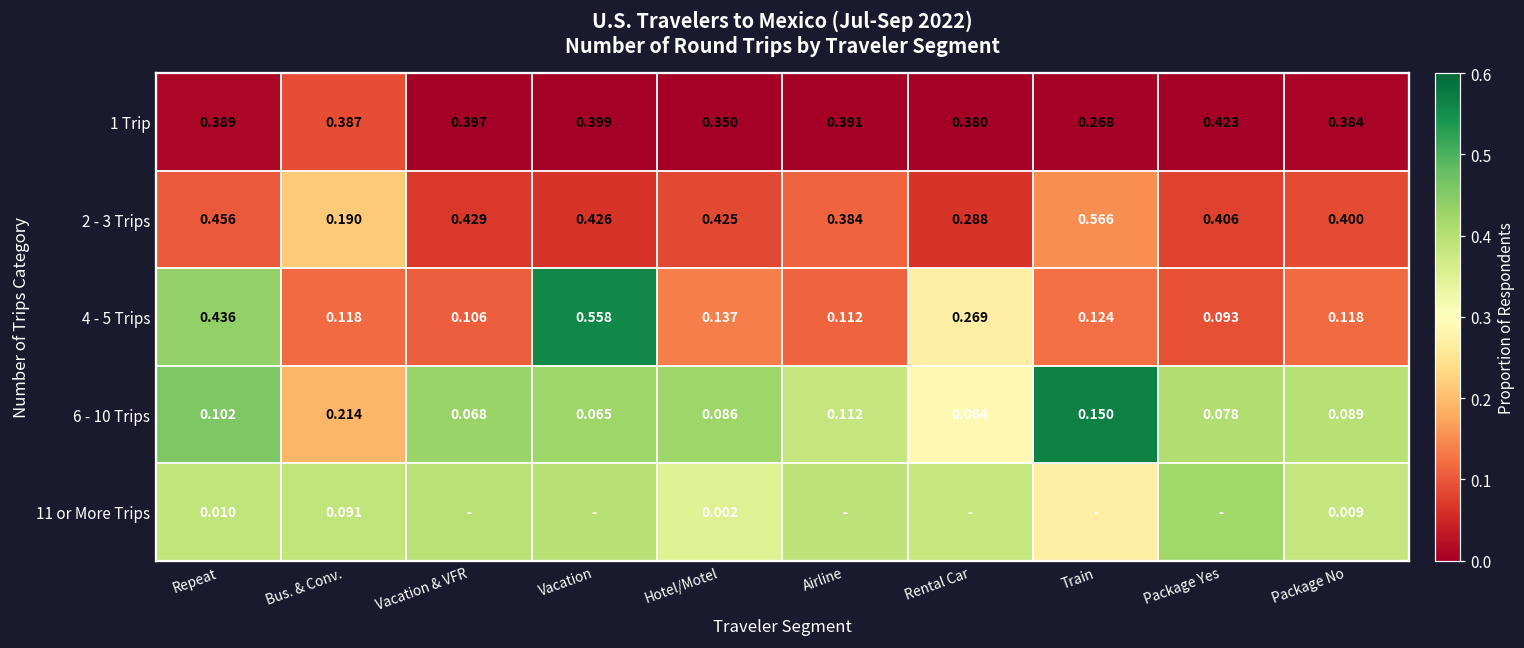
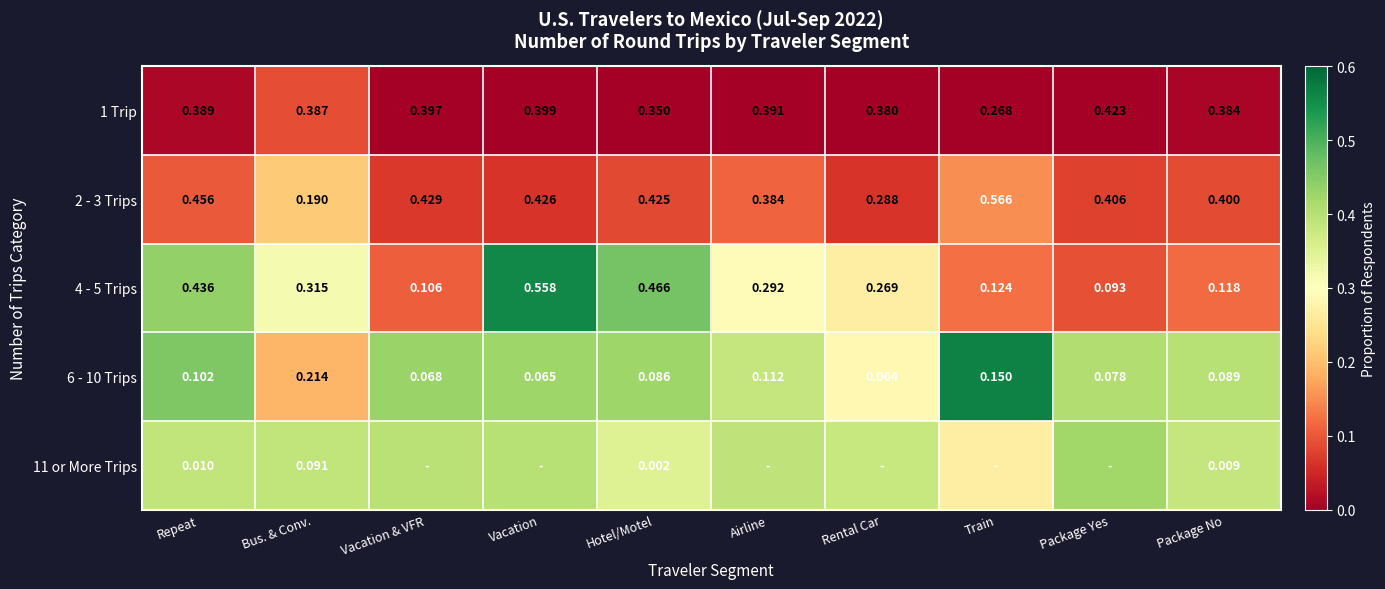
  {
    "1 Trip": {
      "Repeat": 0.389,
      "Bus. & Conv.": 0.387,
      "Vacation & VFR": 0.397,
      "Vacation": 0.399,
      "Hotel/Motel": 0.350,
      "Airline": 0.391,
      "Rental Car": 0.380,
      "Train": 0.268,
      "Package Yes": 0.423,
      "Package No": 0.384
    },
    "2 - 3 Trips": {
      "Repeat": 0.456,
      "Bus. & Conv.": 0.190,
      "Vacation & VFR": 0.429,
      "Vacation": 0.426,
      "Hotel/Motel": 0.425,
      "Airline": 0.384,
      "Rental Car": 0.288,
      "Train": 0.566,
      "Package Yes": 0.406,
      "Package No": 0.400
    },
    "4 - 5 Trips": {
      "Repeat": 0.436,
-     "Bus. & Conv.": 0.118,
+     "Bus. & Conv.": 0.315,
      "Vacation & VFR": 0.106,
      "Vacation": 0.558,
-     "Hotel/Motel": 0.137,
-     "Airline": 0.112,
+     "Hotel/Motel": 0.466,
+     "Airline": 0.292,
      "Rental Car": 0.269,
      "Train": 0.124,
      "Package Yes": 0.093,
      "Package No": 0.118
    },
    "6 - 10 Trips": {
      "Repeat": 0.102,
      "Bus. & Conv.": 0.214,
      "Vacation & VFR": 0.068,
      "Vacation": 0.065,
      "Hotel/Motel": 0.086,
      "Airline": 0.112,
      "Rental Car": 0.064,
      "Train": 0.150,
      "Package Yes": 0.078,
      "Package No": 0.089
    },
    "11 or More Trips": {
      "Repeat": 0.010,
      "Bus. & Conv.": 0.091,
      "Hotel/Motel": 0.002,
      "Package No": 0.009
    }
  }
